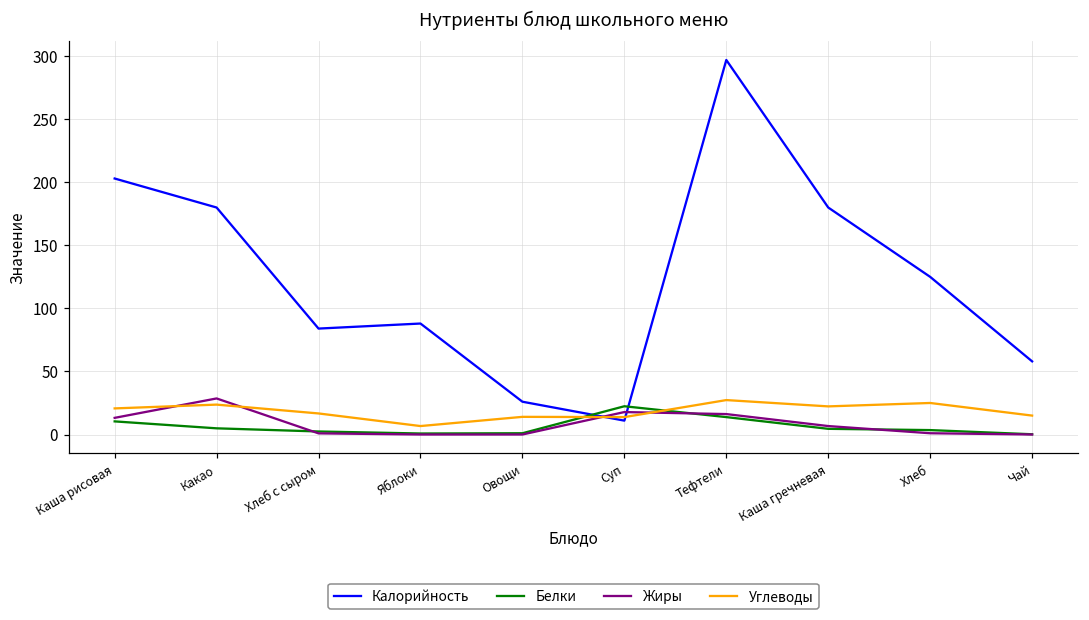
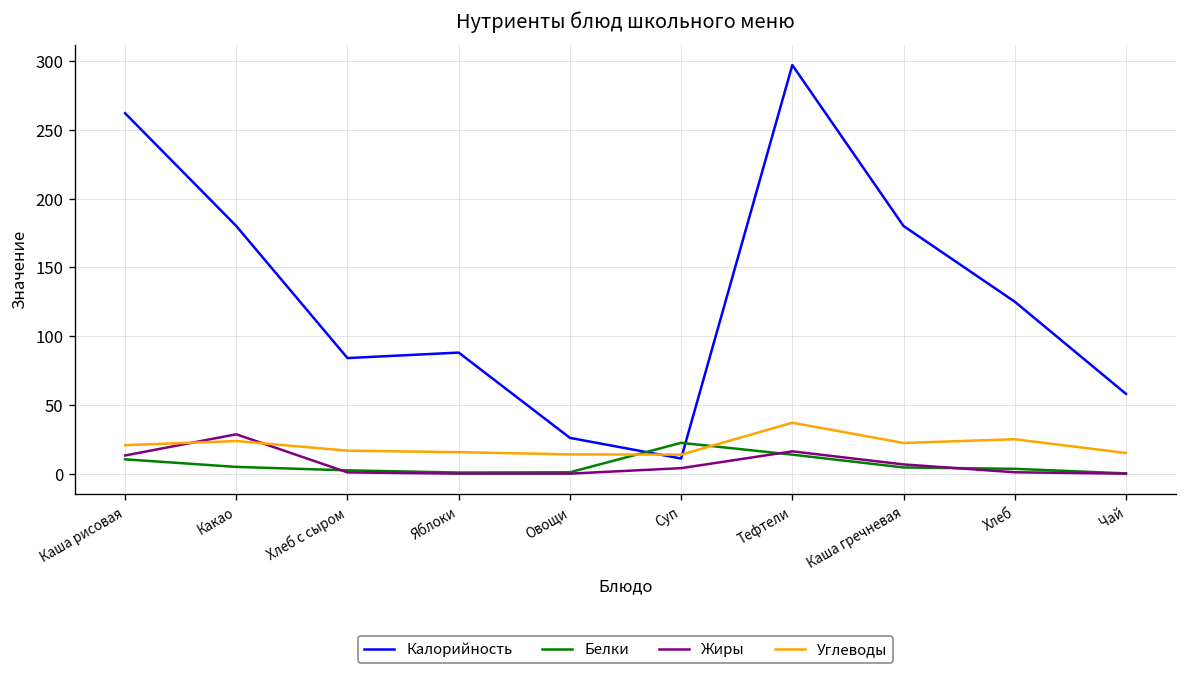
  {
    "Калорийность": {
-     "Каша рисовая": 203,
+     "Каша рисовая": 262,
      "Какао": 180,
      "Хлеб с сыром": 84,
      "Яблоки": 88,
      "Овощи": 26,
      "Суп": 11,
      "Тефтели": 297,
      "Каша гречневая": 180,
      "Хлеб": 125,
      "Чай": 58
    },
    "Белки": {
      "Каша рисовая": 10,
      "Какао": 5,
      "Суп": 22,
      "Тефтели": 14,
      "Каша гречневая": 5,
      "Хлеб": 4
    },
    "Жиры": {
      "Каша рисовая": 13,
      "Какао": 29,
-     "Суп": 18,
+     "Суп": 4,
      "Тефтели": 16,
      "Каша гречневая": 7,
      "Хлеб": 1
    },
    "Углеводы": {
      "Каша рисовая": 21,
      "Какао": 24,
      "Хлеб с сыром": 17,
-     "Яблоки": 7,
+     "Яблоки": 16,
      "Овощи": 14,
      "Суп": 14,
-     "Тефтели": 27,
+     "Тефтели": 37,
      "Каша гречневая": 22,
      "Хлеб": 25,
      "Чай": 15
    }
  }
